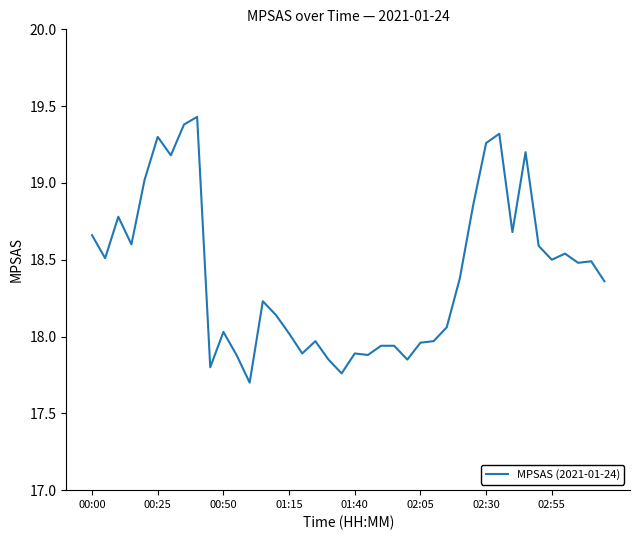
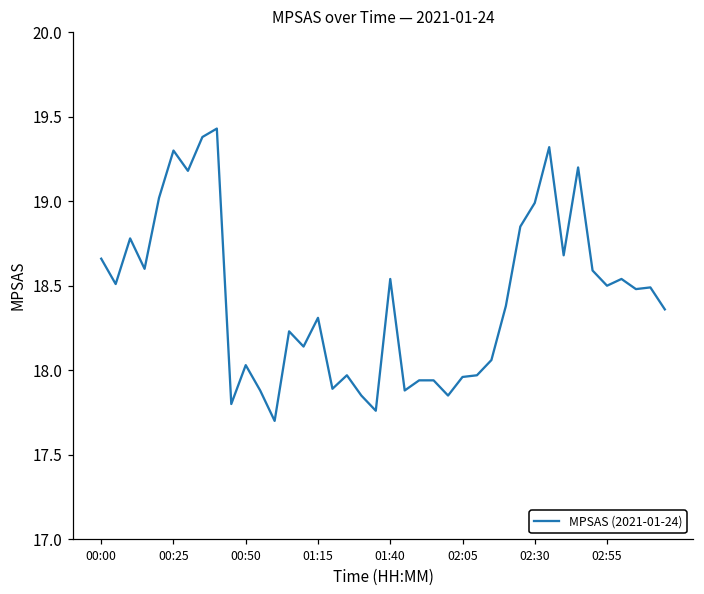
  {
    "00:00": 18.66,
    "00:25": 19.30,
    "00:50": 18.03,
-   "01:15": 18.02,
-   "01:40": 17.89,
+   "01:15": 18.31,
+   "01:40": 18.54,
    "02:05": 17.96,
-   "02:30": 19.26,
+   "02:30": 18.99,
    "02:55": 18.50
  }
